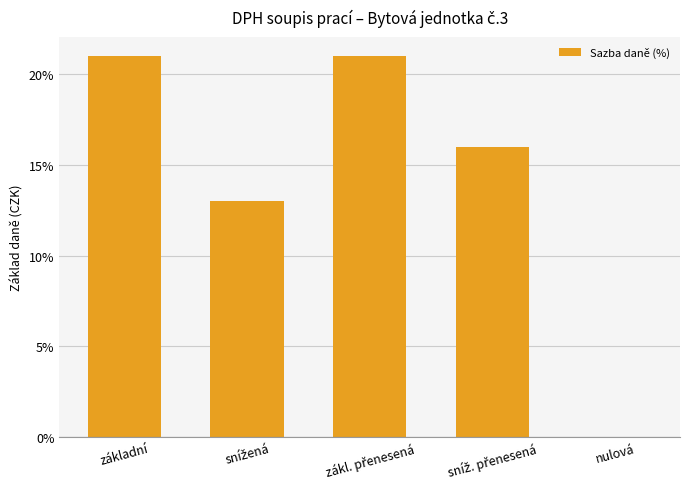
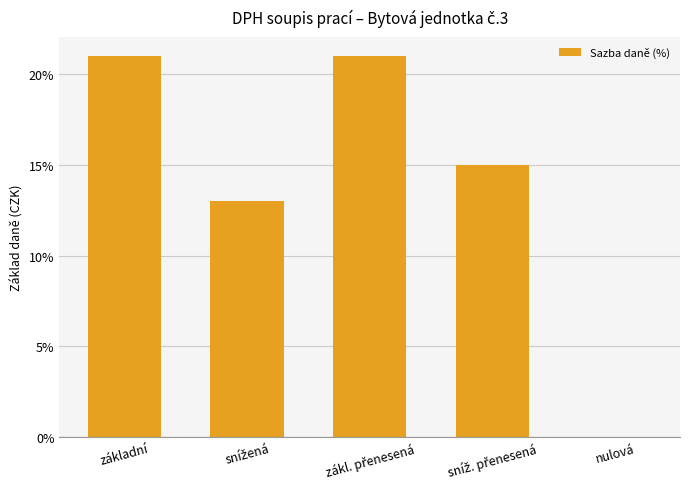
  {
    "základní": "21.0%",
    "snížená": "13.0%",
    "zákl. přenesená": "21.0%",
-   "sníž. přenesená": "16.0%",
+   "sníž. přenesená": "15.0%",
    "nulová": "0.0%"
  }
